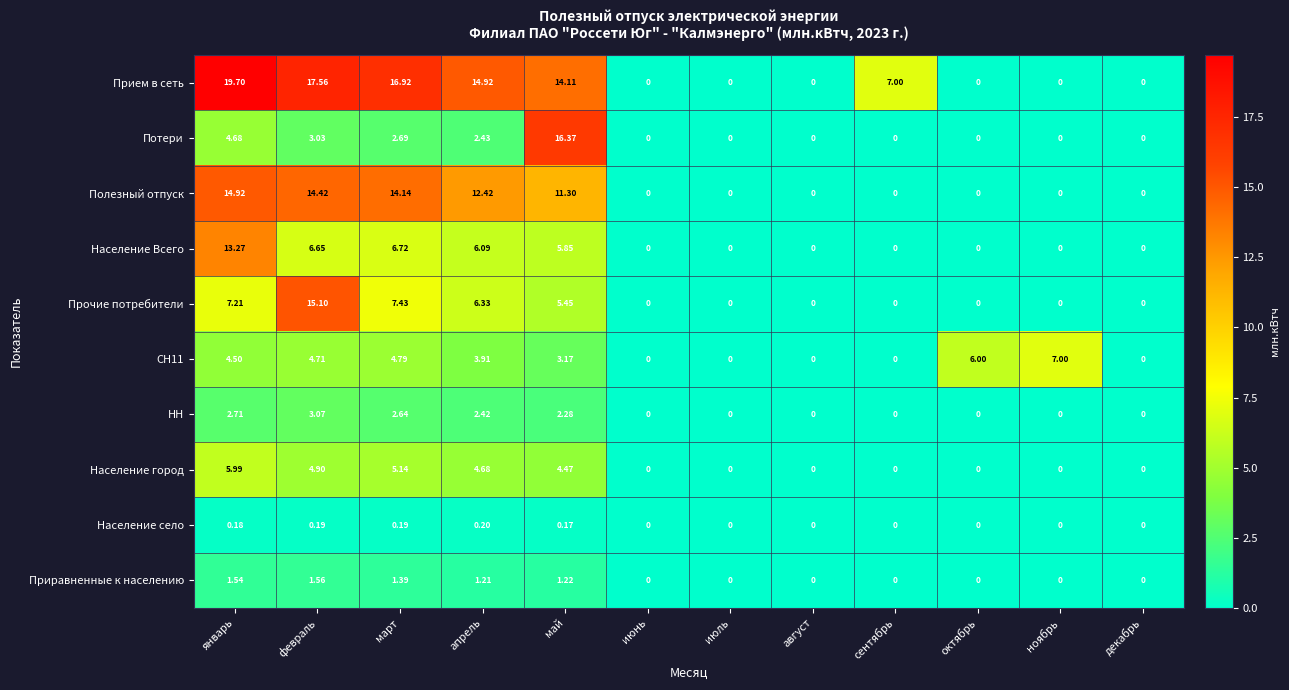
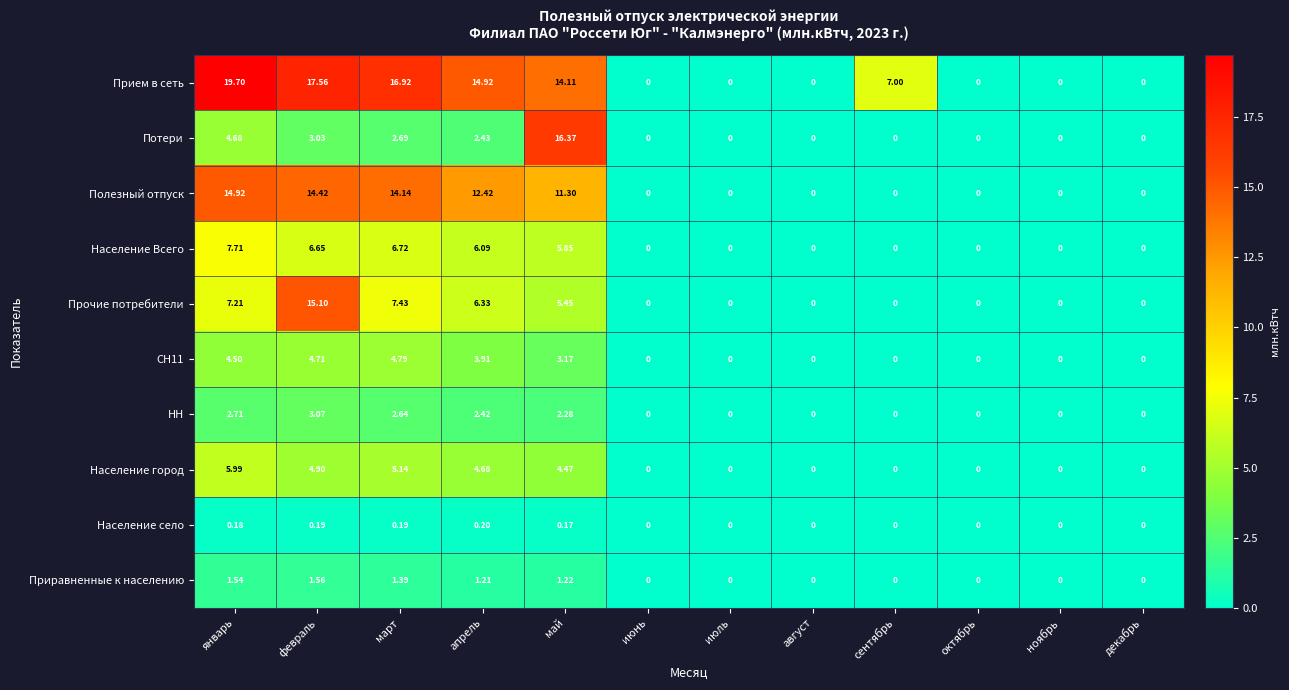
  {
    "Прием в сеть": {
      "январь": 19.70,
      "февраль": 17.56,
      "март": 16.92,
      "апрель": 14.92,
      "май": 14.11,
      "июнь": 0,
      "июль": 0,
      "август": 0,
      "сентябрь": 7.00,
      "октябрь": 0,
      "ноябрь": 0,
      "декабрь": 0
    },
    "Потери": {
      "январь": 4.68,
      "февраль": 3.03,
      "март": 2.69,
      "апрель": 2.43,
      "май": 16.37,
      "июнь": 0,
      "июль": 0,
      "август": 0,
      "сентябрь": 0,
      "октябрь": 0,
      "ноябрь": 0,
      "декабрь": 0
    },
    "Полезный отпуск": {
      "январь": 14.92,
      "февраль": 14.42,
      "март": 14.14,
      "апрель": 12.42,
      "май": 11.30,
      "июнь": 0,
      "июль": 0,
      "август": 0,
      "сентябрь": 0,
      "октябрь": 0,
      "ноябрь": 0,
      "декабрь": 0
    },
    "Население Всего": {
-     "январь": 13.27,
+     "январь": 7.71,
      "февраль": 6.65,
      "март": 6.72,
      "апрель": 6.09,
      "май": 5.85,
      "июнь": 0,
      "июль": 0,
      "август": 0,
      "сентябрь": 0,
      "октябрь": 0,
      "ноябрь": 0,
      "декабрь": 0
    },
    "Прочие потребители": {
      "январь": 7.21,
      "февраль": 15.10,
      "март": 7.43,
      "апрель": 6.33,
      "май": 5.45,
      "июнь": 0,
      "июль": 0,
      "август": 0,
      "сентябрь": 0,
      "октябрь": 0,
      "ноябрь": 0,
      "декабрь": 0
    },
    "СН11": {
      "январь": 4.50,
      "февраль": 4.71,
      "март": 4.79,
      "апрель": 3.91,
      "май": 3.17,
      "июнь": 0,
      "июль": 0,
      "август": 0,
      "сентябрь": 0,
-     "октябрь": 6.00,
-     "ноябрь": 7.00,
+     "октябрь": 0,
+     "ноябрь": 0,
      "декабрь": 0
    },
    "НН": {
      "январь": 2.71,
      "февраль": 3.07,
      "март": 2.64,
      "апрель": 2.42,
      "май": 2.28,
      "июнь": 0,
      "июль": 0,
      "август": 0,
      "сентябрь": 0,
      "октябрь": 0,
      "ноябрь": 0,
      "декабрь": 0
    },
    "Население город": {
      "январь": 5.99,
      "февраль": 4.90,
      "март": 5.14,
      "апрель": 4.68,
      "май": 4.47,
      "июнь": 0,
      "июль": 0,
      "август": 0,
      "сентябрь": 0,
      "октябрь": 0,
      "ноябрь": 0,
      "декабрь": 0
    },
    "Население село": {
      "январь": 0.18,
      "февраль": 0.19,
      "март": 0.19,
      "апрель": 0.20,
      "май": 0.17,
      "июнь": 0,
      "июль": 0,
      "август": 0,
      "сентябрь": 0,
      "октябрь": 0,
      "ноябрь": 0,
      "декабрь": 0
    },
    "Приравненные к населению": {
      "январь": 1.54,
      "февраль": 1.56,
      "март": 1.39,
      "апрель": 1.21,
      "май": 1.22,
      "июнь": 0,
      "июль": 0,
      "август": 0,
      "сентябрь": 0,
      "октябрь": 0,
      "ноябрь": 0,
      "декабрь": 0
    }
  }
